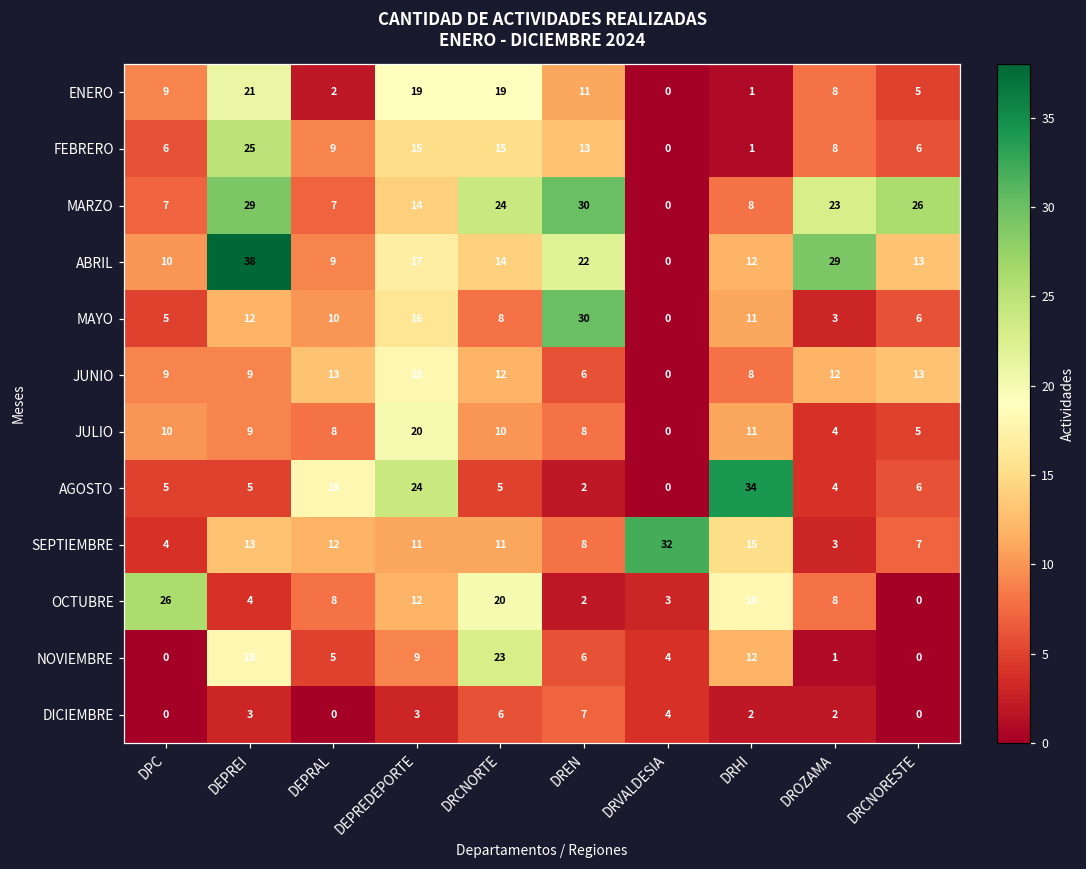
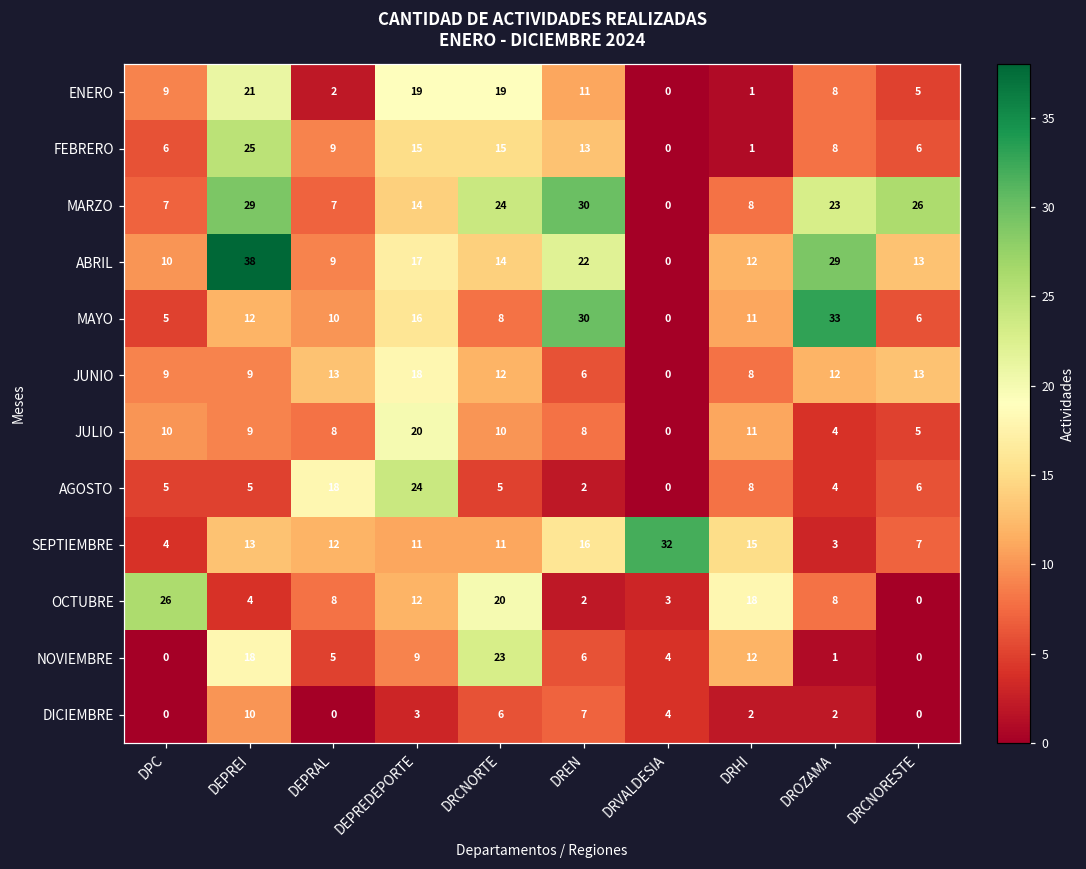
  {
    "ENERO": {
      "DPC": 9,
      "DEPREI": 21,
      "DEPRAL": 2,
      "DEPREDEPORTE": 19,
      "DRCNORTE": 19,
      "DREN": 11,
      "DRVALDESIA": 0,
      "DRHI": 1,
      "DROZAMA": 8,
      "DRCNORESTE": 5
    },
    "FEBRERO": {
      "DPC": 6,
      "DEPREI": 25,
      "DEPRAL": 9,
      "DEPREDEPORTE": 15,
      "DRCNORTE": 15,
      "DREN": 13,
      "DRVALDESIA": 0,
      "DRHI": 1,
      "DROZAMA": 8,
      "DRCNORESTE": 6
    },
    "MARZO": {
      "DPC": 7,
      "DEPREI": 29,
      "DEPRAL": 7,
      "DEPREDEPORTE": 14,
      "DRCNORTE": 24,
      "DREN": 30,
      "DRVALDESIA": 0,
      "DRHI": 8,
      "DROZAMA": 23,
      "DRCNORESTE": 26
    },
    "ABRIL": {
      "DPC": 10,
      "DEPREI": 38,
      "DEPRAL": 9,
      "DEPREDEPORTE": 17,
      "DRCNORTE": 14,
      "DREN": 22,
      "DRVALDESIA": 0,
      "DRHI": 12,
      "DROZAMA": 29,
      "DRCNORESTE": 13
    },
    "MAYO": {
      "DPC": 5,
      "DEPREI": 12,
      "DEPRAL": 10,
      "DEPREDEPORTE": 16,
      "DRCNORTE": 8,
      "DREN": 30,
      "DRVALDESIA": 0,
      "DRHI": 11,
-     "DROZAMA": 3,
+     "DROZAMA": 33,
      "DRCNORESTE": 6
    },
    "JUNIO": {
      "DPC": 9,
      "DEPREI": 9,
      "DEPRAL": 13,
      "DEPREDEPORTE": 18,
      "DRCNORTE": 12,
      "DREN": 6,
      "DRVALDESIA": 0,
      "DRHI": 8,
      "DROZAMA": 12,
      "DRCNORESTE": 13
    },
    "JULIO": {
      "DPC": 10,
      "DEPREI": 9,
      "DEPRAL": 8,
      "DEPREDEPORTE": 20,
      "DRCNORTE": 10,
      "DREN": 8,
      "DRVALDESIA": 0,
      "DRHI": 11,
      "DROZAMA": 4,
      "DRCNORESTE": 5
    },
    "AGOSTO": {
      "DPC": 5,
      "DEPREI": 5,
      "DEPRAL": 18,
      "DEPREDEPORTE": 24,
      "DRCNORTE": 5,
      "DREN": 2,
      "DRVALDESIA": 0,
-     "DRHI": 34,
+     "DRHI": 8,
      "DROZAMA": 4,
      "DRCNORESTE": 6
    },
    "SEPTIEMBRE": {
      "DPC": 4,
      "DEPREI": 13,
      "DEPRAL": 12,
      "DEPREDEPORTE": 11,
      "DRCNORTE": 11,
-     "DREN": 8,
+     "DREN": 16,
      "DRVALDESIA": 32,
      "DRHI": 15,
      "DROZAMA": 3,
      "DRCNORESTE": 7
    },
    "OCTUBRE": {
      "DPC": 26,
      "DEPREI": 4,
      "DEPRAL": 8,
      "DEPREDEPORTE": 12,
      "DRCNORTE": 20,
      "DREN": 2,
      "DRVALDESIA": 3,
      "DRHI": 18,
      "DROZAMA": 8,
      "DRCNORESTE": 0
    },
    "NOVIEMBRE": {
      "DPC": 0,
      "DEPREI": 18,
      "DEPRAL": 5,
      "DEPREDEPORTE": 9,
      "DRCNORTE": 23,
      "DREN": 6,
      "DRVALDESIA": 4,
      "DRHI": 12,
      "DROZAMA": 1,
      "DRCNORESTE": 0
    },
    "DICIEMBRE": {
      "DPC": 0,
-     "DEPREI": 3,
+     "DEPREI": 10,
      "DEPRAL": 0,
      "DEPREDEPORTE": 3,
      "DRCNORTE": 6,
      "DREN": 7,
      "DRVALDESIA": 4,
      "DRHI": 2,
      "DROZAMA": 2,
      "DRCNORESTE": 0
    }
  }
